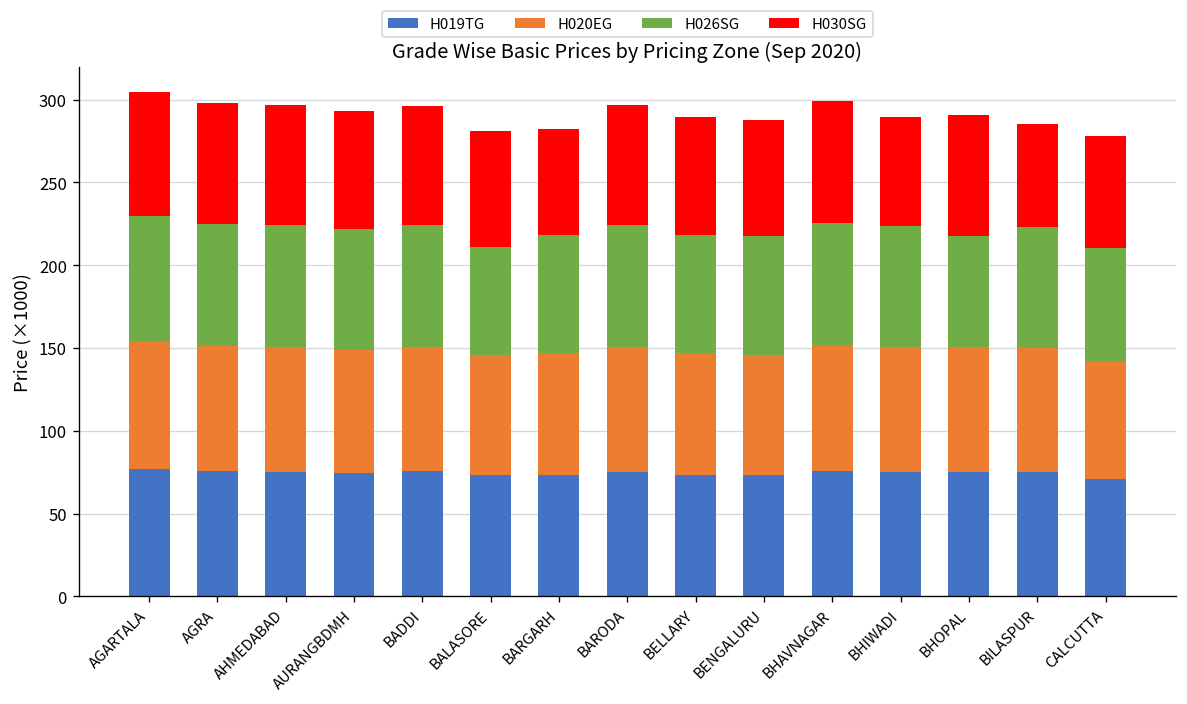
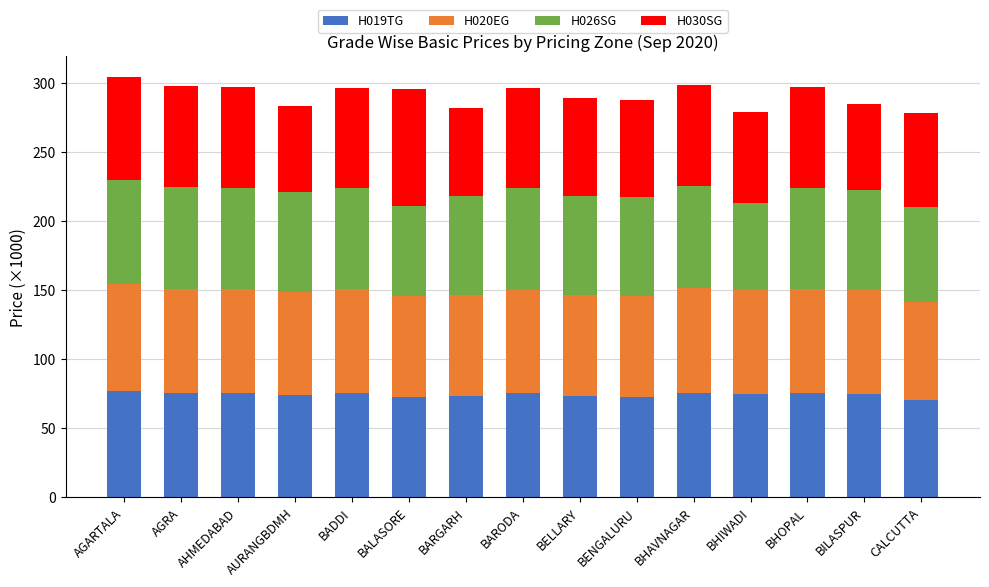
  {
    "H019TG": {
      "AGARTALA": 77,
      "AGRA": 76,
      "AHMEDABAD": 75,
      "AURANGBDMH": 74,
      "BADDI": 75,
      "BALASORE": 73,
      "BARGARH": 73,
      "BARODA": 75,
      "BELLARY": 73,
      "BENGALURU": 73,
      "BHAVNAGAR": 76,
      "BHIWADI": 75,
      "BHOPAL": 75,
      "BILASPUR": 75,
      "CALCUTTA": 71
    },
    "H020EG": {
      "AGARTALA": 77,
      "AGRA": 76,
      "AHMEDABAD": 75,
      "AURANGBDMH": 74,
      "BADDI": 75,
      "BALASORE": 73,
      "BARGARH": 73,
      "BARODA": 75,
      "BELLARY": 73,
      "BENGALURU": 73,
      "BHAVNAGAR": 76,
      "BHIWADI": 75,
      "BHOPAL": 75,
      "BILASPUR": 75,
      "CALCUTTA": 71
    },
    "H026SG": {
      "AGARTALA": 76,
      "AGRA": 74,
      "AHMEDABAD": 74,
      "AURANGBDMH": 73,
      "BADDI": 73,
      "BALASORE": 65,
      "BARGARH": 72,
      "BARODA": 74,
      "BELLARY": 72,
      "BENGALURU": 71,
      "BHAVNAGAR": 74,
-     "BHIWADI": 73,
-     "BHOPAL": 67,
+     "BHIWADI": 63,
+     "BHOPAL": 74,
      "BILASPUR": 73,
      "CALCUTTA": 69
    },
    "H030SG": {
      "AGARTALA": 75,
      "AGRA": 73,
      "AHMEDABAD": 73,
-     "AURANGBDMH": 72,
+     "AURANGBDMH": 62,
      "BADDI": 72,
-     "BALASORE": 70,
+     "BALASORE": 85,
      "BARGARH": 64,
      "BARODA": 73,
      "BELLARY": 71,
      "BENGALURU": 70,
      "BHAVNAGAR": 73,
      "BHIWADI": 66,
      "BHOPAL": 73,
      "BILASPUR": 62,
      "CALCUTTA": 68
    }
  }
